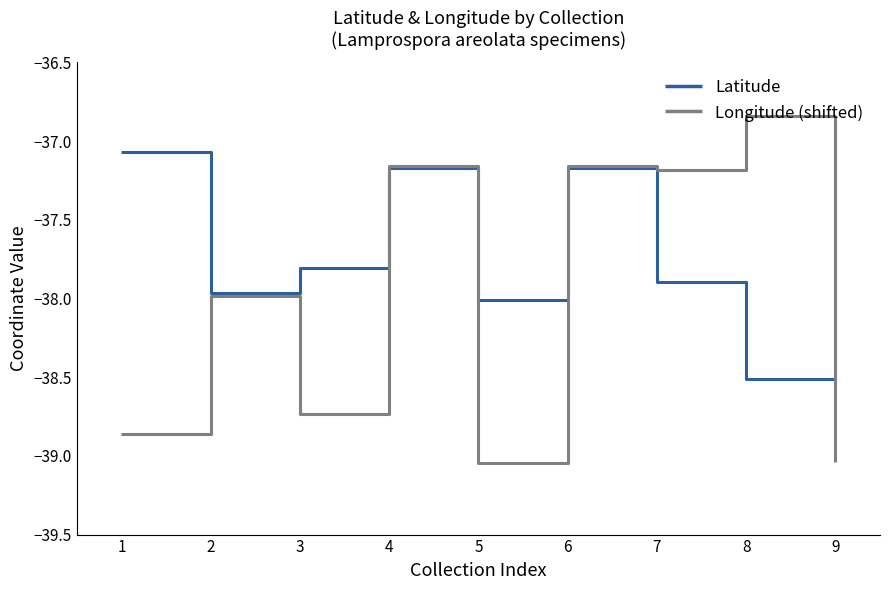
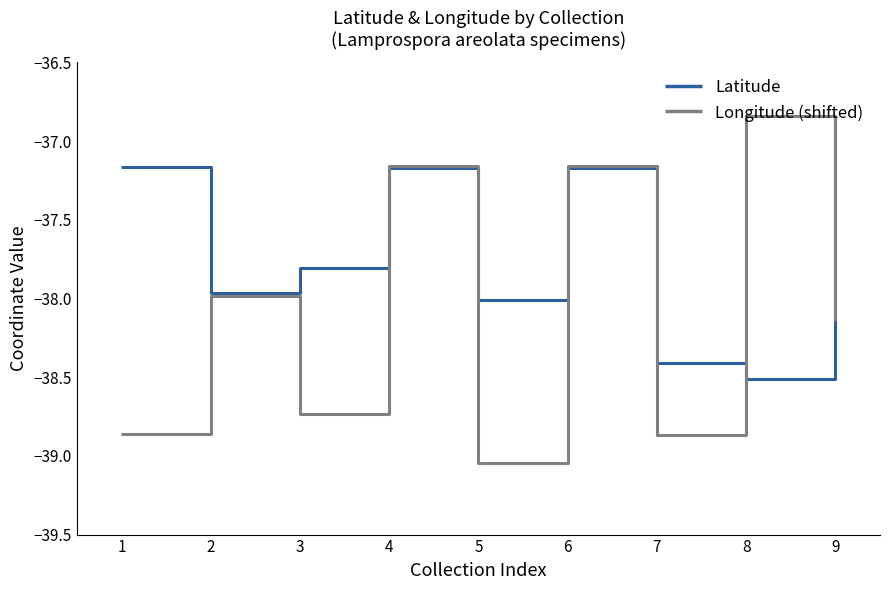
  {
    "Latitude": {
-     "1": -37.07,
+     "1": -37.16,
      "2": -37.97,
      "3": -37.81,
      "5": -38.01,
-     "7": -37.89,
+     "7": -38.41,
      "8": -38.51,
      "9": -36.87
    },
    "Longitude (shifted)": {
      "1": -38.86,
      "2": -37.98,
      "3": -38.73,
      "5": -39.05,
-     "7": -37.19,
+     "7": -38.87,
      "8": -36.84,
-     "9": -39.04
+     "9": -38.14
    }
  }
